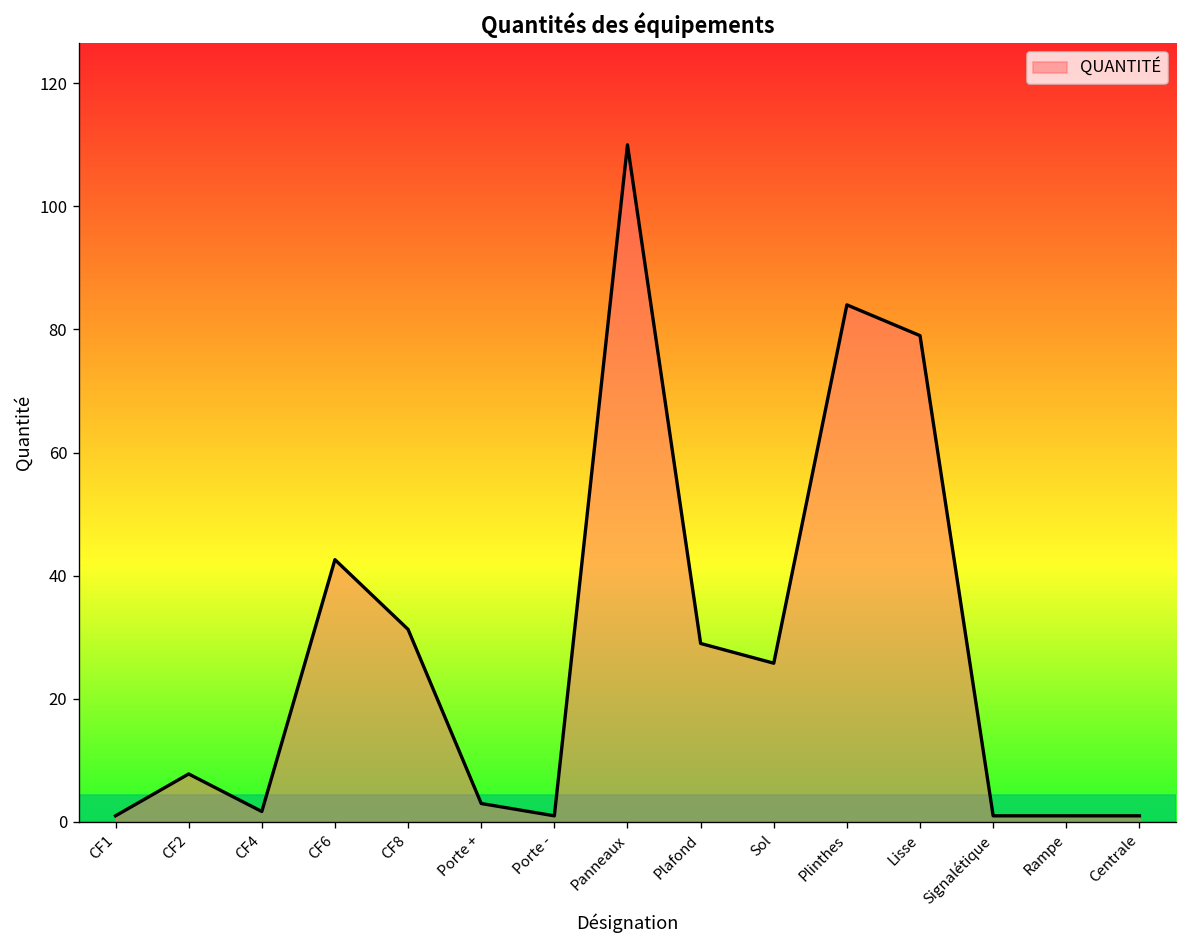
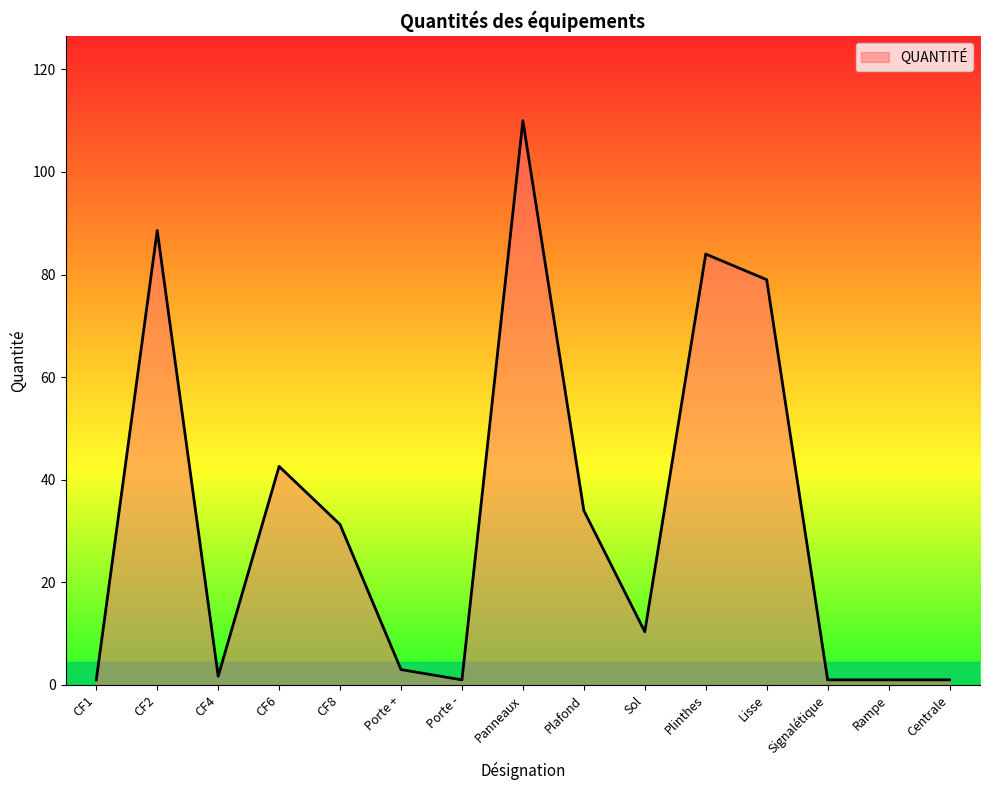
  {
-   "CF2": 8,
+   "CF2": 89,
    "CF6": 43,
    "CF8": 31,
    "Panneaux": 110,
-   "Plafond": 29,
-   "Sol": 26,
+   "Plafond": 34,
+   "Sol": 10,
    "Plinthes": 84,
    "Lisse": 79
  }
